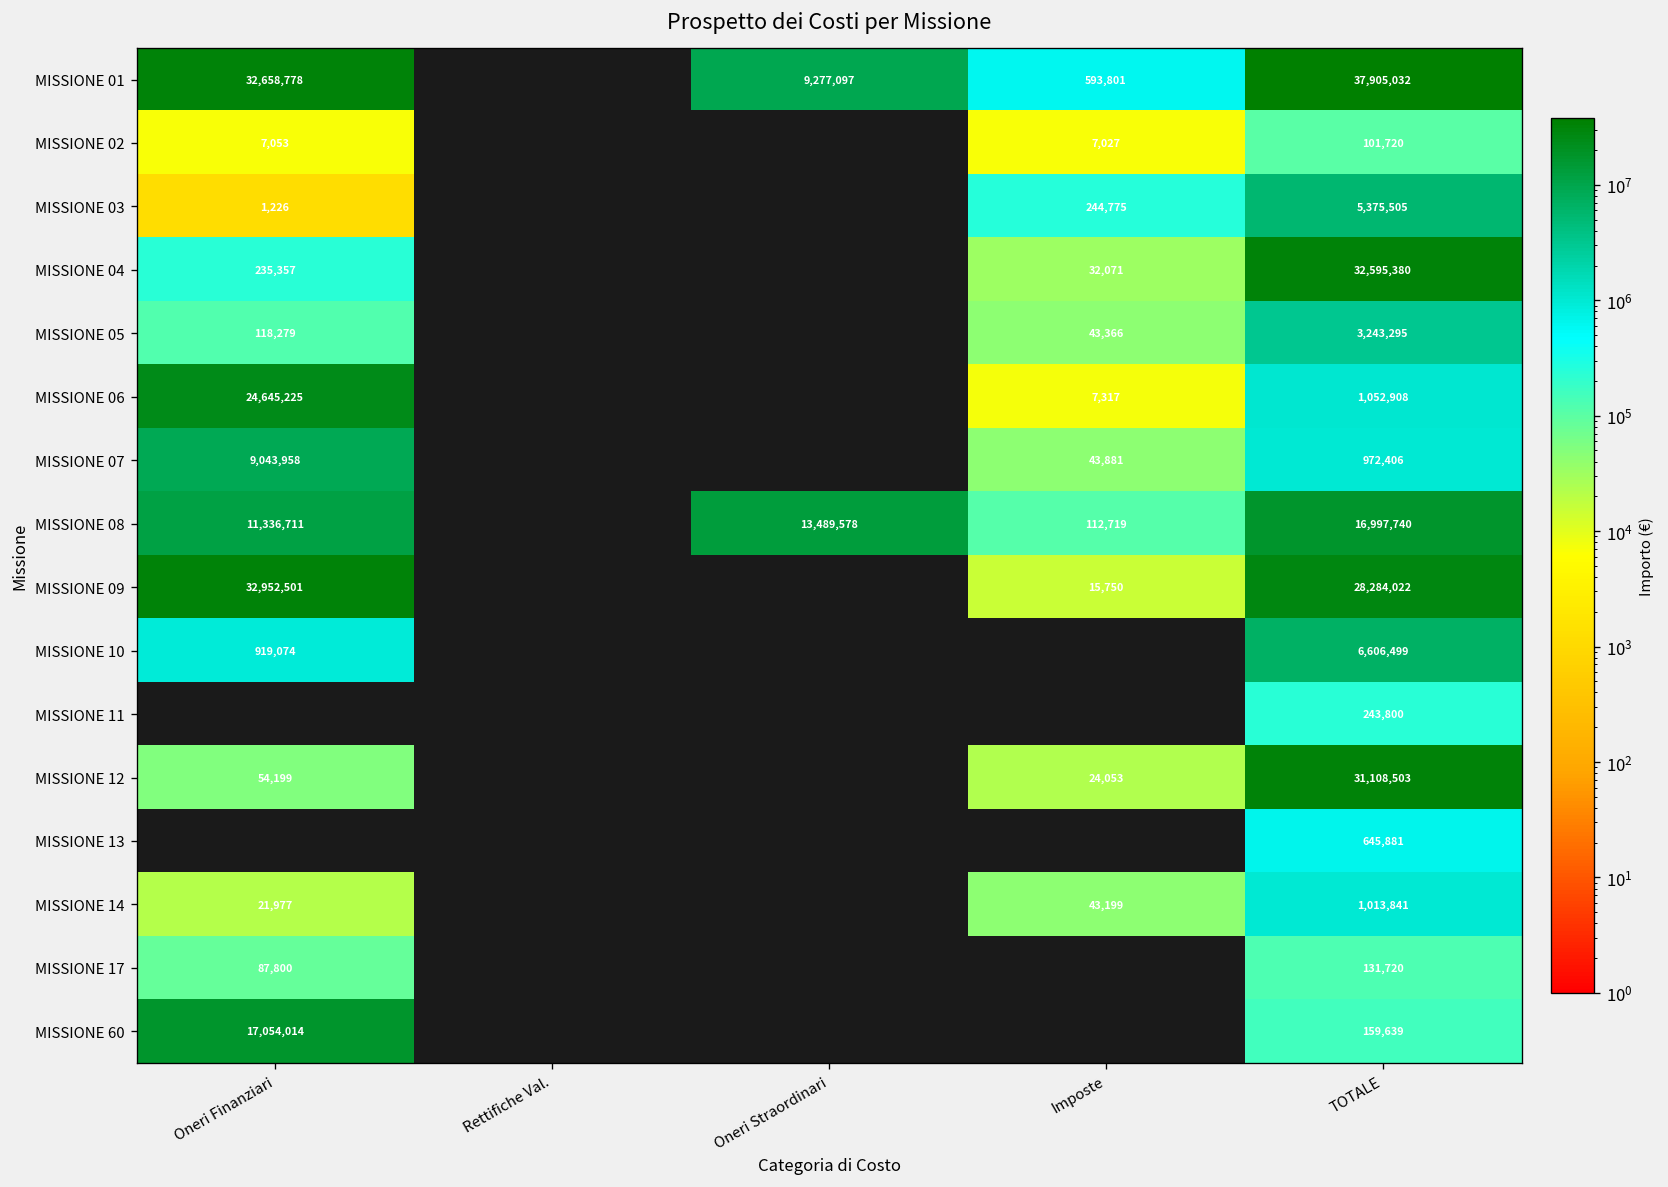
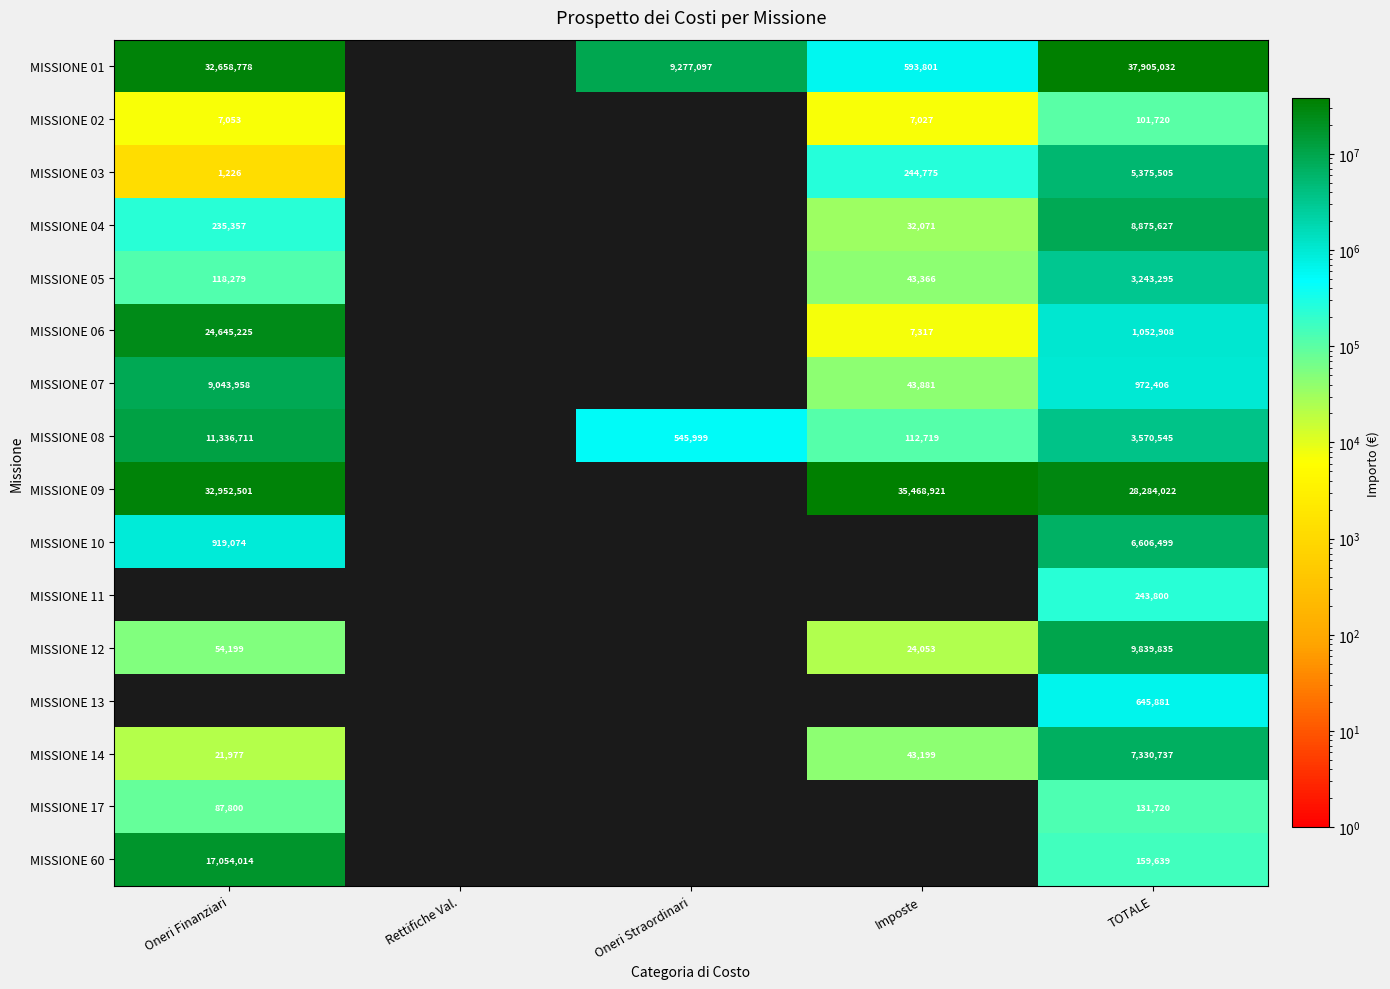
  {
    "MISSIONE 01": {
      "Oneri Finanziari": "32,658,778",
      "Oneri Straordinari": "9,277,097",
      "Imposte": "593,801",
      "TOTALE": "37,905,032"
    },
    "MISSIONE 02": {
      "Oneri Finanziari": "7,053",
      "Imposte": "7,027",
      "TOTALE": "101,720"
    },
    "MISSIONE 03": {
      "Oneri Finanziari": "1,226",
      "Imposte": "244,775",
      "TOTALE": "5,375,505"
    },
    "MISSIONE 04": {
      "Oneri Finanziari": "235,357",
      "Imposte": "32,071",
-     "TOTALE": "32,595,380"
+     "TOTALE": "8,875,627"
    },
    "MISSIONE 05": {
      "Oneri Finanziari": "118,279",
      "Imposte": "43,366",
      "TOTALE": "3,243,295"
    },
    "MISSIONE 06": {
      "Oneri Finanziari": "24,645,225",
      "Imposte": "7,317",
      "TOTALE": "1,052,908"
    },
    "MISSIONE 07": {
      "Oneri Finanziari": "9,043,958",
      "Imposte": "43,881",
      "TOTALE": "972,406"
    },
    "MISSIONE 08": {
      "Oneri Finanziari": "11,336,711",
-     "Oneri Straordinari": "13,489,578",
+     "Oneri Straordinari": "545,999",
      "Imposte": "112,719",
-     "TOTALE": "16,997,740"
+     "TOTALE": "3,570,545"
    },
    "MISSIONE 09": {
      "Oneri Finanziari": "32,952,501",
-     "Imposte": "15,750",
+     "Imposte": "35,468,921",
      "TOTALE": "28,284,022"
    },
    "MISSIONE 10": {
      "Oneri Finanziari": "919,074",
      "TOTALE": "6,606,499"
    },
    "MISSIONE 11": {
      "TOTALE": "243,800"
    },
    "MISSIONE 12": {
      "Oneri Finanziari": "54,199",
      "Imposte": "24,053",
-     "TOTALE": "31,108,503"
+     "TOTALE": "9,839,835"
    },
    "MISSIONE 13": {
      "TOTALE": "645,881"
    },
    "MISSIONE 14": {
      "Oneri Finanziari": "21,977",
      "Imposte": "43,199",
-     "TOTALE": "1,013,841"
+     "TOTALE": "7,330,737"
    },
    "MISSIONE 17": {
      "Oneri Finanziari": "87,800",
      "TOTALE": "131,720"
    },
    "MISSIONE 60": {
      "Oneri Finanziari": "17,054,014",
      "TOTALE": "159,639"
    }
  }
